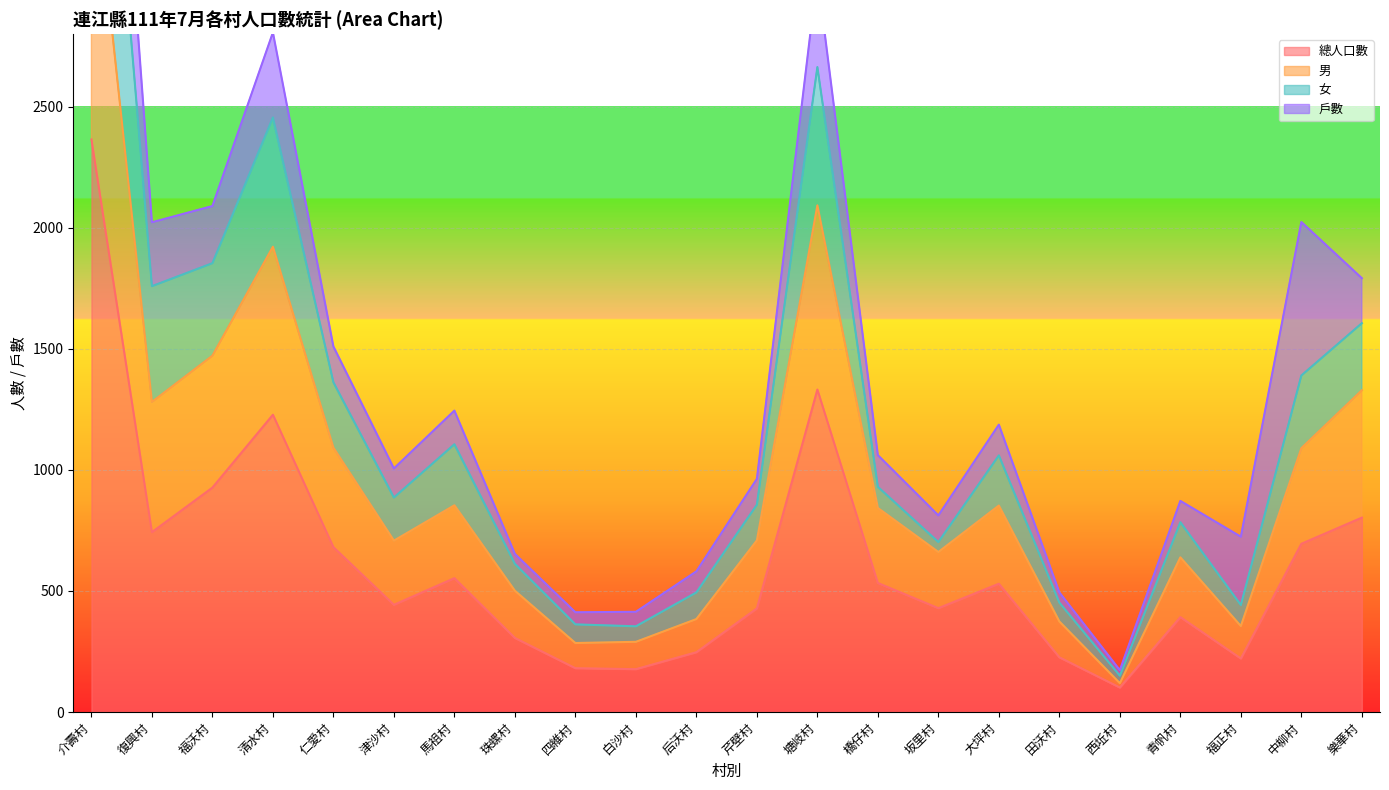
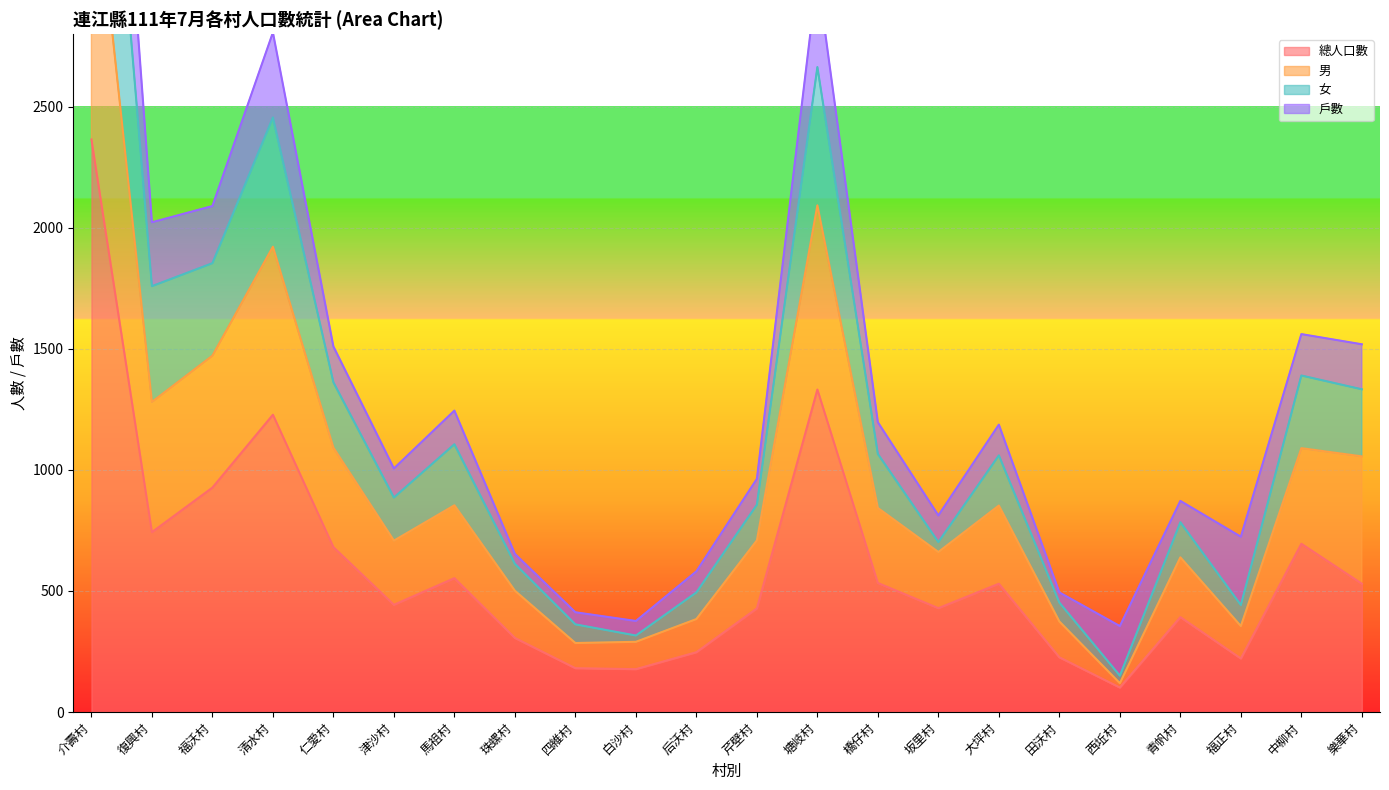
  {
    "總人口數": {
      "介壽村": 2370,
      "復興村": 740,
      "福沃村": 930,
      "清水村": 1230,
      "仁愛村": 680,
      "津沙村": 440,
      "馬祖村": 550,
      "珠螺村": 310,
      "四維村": 180,
      "白沙村": 180,
      "后沃村": 250,
      "芹壁村": 430,
      "塘岐村": 1330,
      "橋仔村": 530,
      "坂里村": 430,
      "大坪村": 530,
      "田沃村": 230,
      "西坵村": 100,
      "青帆村": 390,
      "福正村": 220,
      "中柳村": 700,
-     "樂華村": 800
+     "樂華村": 530
    },
    "男": {
      "復興村": 540,
      "福沃村": 550,
      "清水村": 690,
      "仁愛村": 410,
      "津沙村": 270,
      "馬祖村": 300,
      "珠螺村": 200,
      "四維村": 100,
      "白沙村": 110,
      "后沃村": 140,
      "芹壁村": 280,
      "塘岐村": 760,
      "橋仔村": 310,
      "坂里村": 230,
      "大坪村": 320,
      "田沃村": 150,
      "西坵村": 20,
      "青帆村": 250,
      "福正村": 130,
      "中柳村": 400,
      "樂華村": 530
    },
    "女": {
      "復興村": 480,
      "福沃村": 380,
      "清水村": 530,
      "仁愛村": 270,
      "津沙村": 180,
      "馬祖村": 250,
      "珠螺村": 110,
      "四維村": 80,
-     "白沙村": 60,
+     "白沙村": 30,
      "后沃村": 110,
      "芹壁村": 150,
      "塘岐村": 570,
-     "橋仔村": 90,
+     "橋仔村": 220,
      "坂里村": 40,
      "大坪村": 210,
      "田沃村": 80,
      "西坵村": 30,
      "青帆村": 150,
      "福正村": 90,
      "中柳村": 300,
      "樂華村": 280
    },
    "戶數": {
      "復興村": 260,
      "福沃村": 240,
      "清水村": 350,
      "仁愛村": 150,
      "津沙村": 120,
      "馬祖村": 140,
      "珠螺村": 40,
      "四維村": 50,
      "白沙村": 60,
      "后沃村": 90,
      "芹壁村": 110,
      "橋仔村": 130,
      "坂里村": 110,
      "大坪村": 130,
      "田沃村": 40,
-     "西坵村": 20,
+     "西坵村": 210,
      "青帆村": 90,
      "福正村": 280,
-     "中柳村": 630,
+     "中柳村": 170,
      "樂華村": 190
    }
  }
